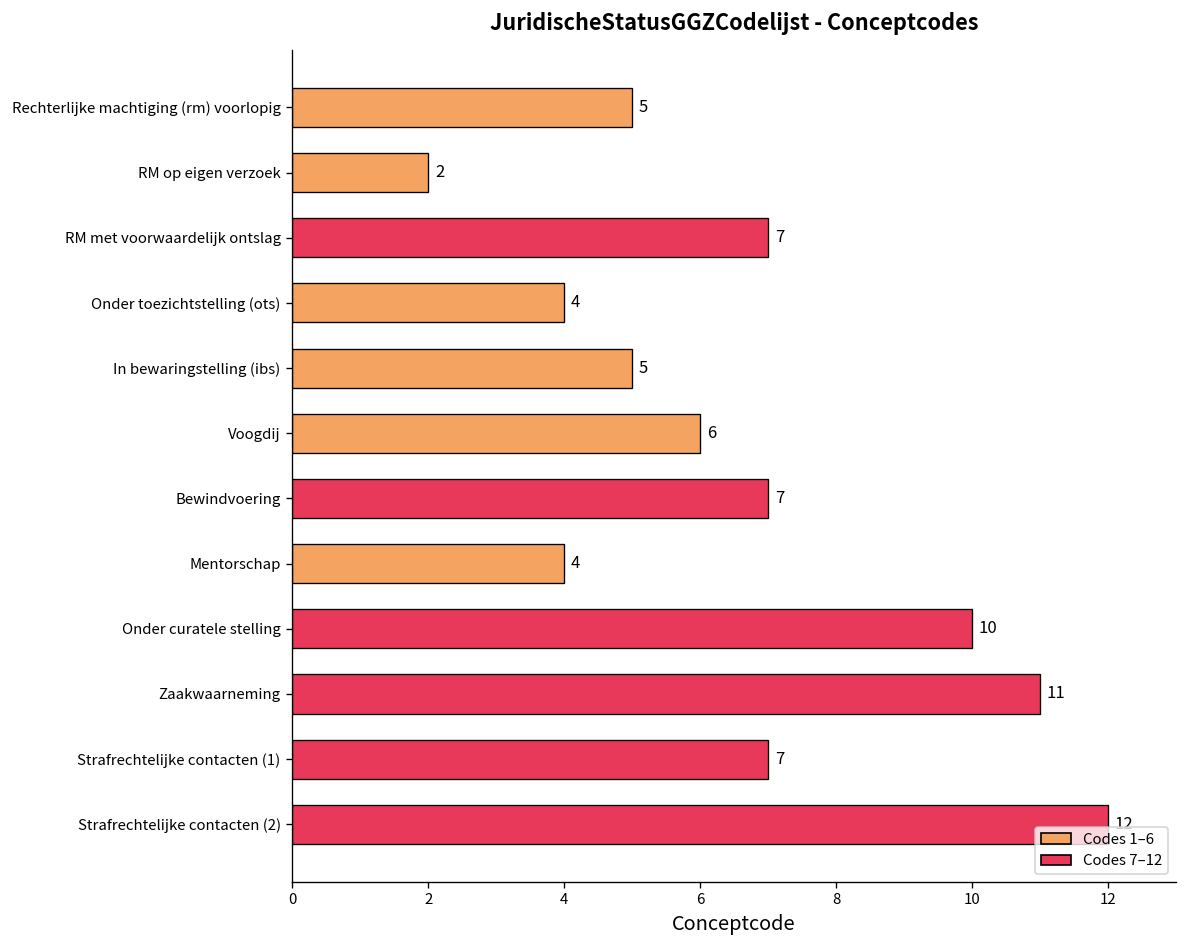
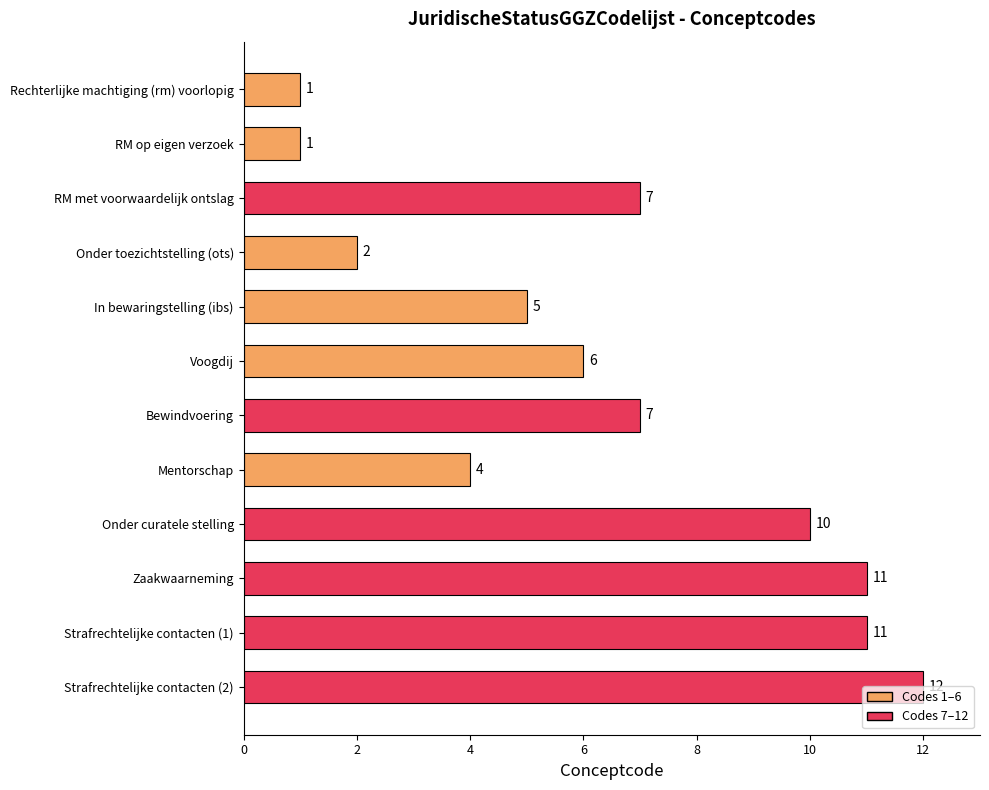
  {
-   "Rechterlijke machtiging (rm) voorlopig": 5,
-   "RM op eigen verzoek": 2,
+   "Rechterlijke machtiging (rm) voorlopig": 1,
+   "RM op eigen verzoek": 1,
    "RM met voorwaardelijk ontslag": 7,
-   "Onder toezichtstelling (ots)": 4,
+   "Onder toezichtstelling (ots)": 2,
    "In bewaringstelling (ibs)": 5,
    "Voogdij": 6,
    "Bewindvoering": 7,
    "Mentorschap": 4,
    "Onder curatele stelling": 10,
    "Zaakwaarneming": 11,
-   "Strafrechtelijke contacten (1)": 7
+   "Strafrechtelijke contacten (1)": 11
  }
